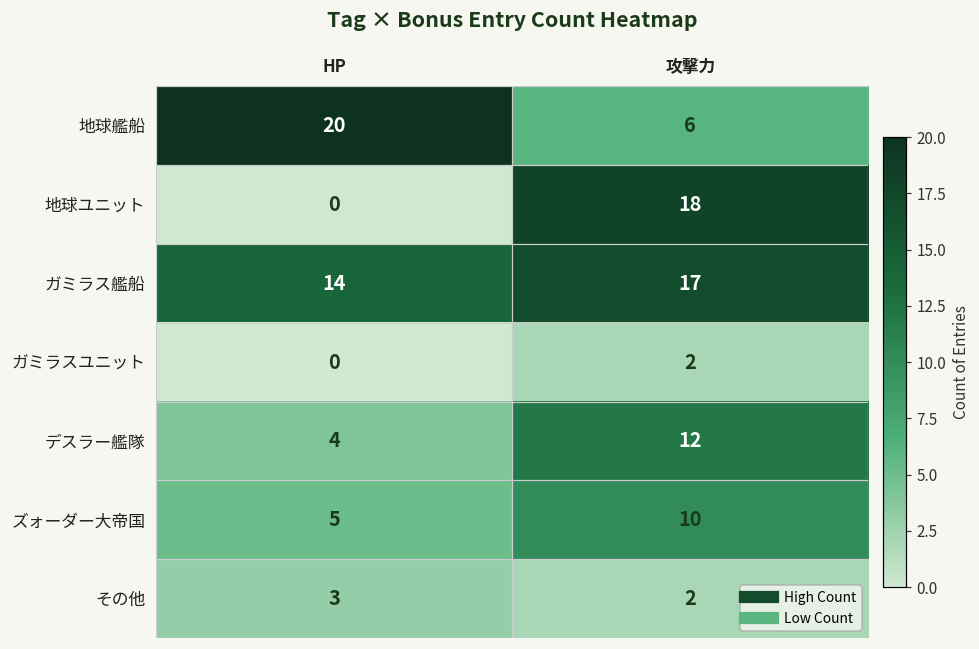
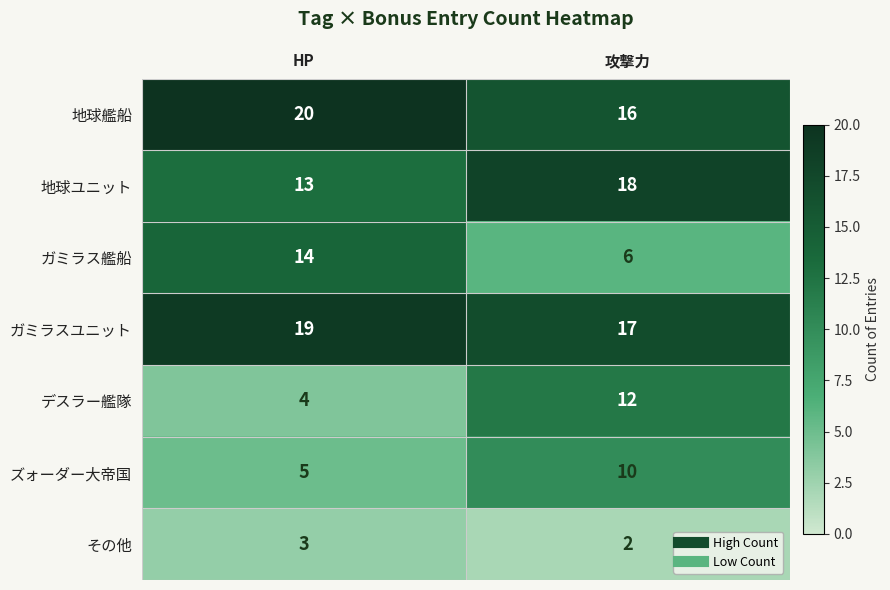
  {
    "地球艦船": {
      "HP": 20,
-     "攻撃力": 6
+     "攻撃力": 16
    },
    "地球ユニット": {
-     "HP": 0,
+     "HP": 13,
      "攻撃力": 18
    },
    "ガミラス艦船": {
      "HP": 14,
-     "攻撃力": 17
+     "攻撃力": 6
    },
    "ガミラスユニット": {
-     "HP": 0,
-     "攻撃力": 2
+     "HP": 19,
+     "攻撃力": 17
    },
    "デスラー艦隊": {
      "HP": 4,
      "攻撃力": 12
    },
    "ズォーダー大帝国": {
      "HP": 5,
      "攻撃力": 10
    },
    "その他": {
      "HP": 3,
      "攻撃力": 2
    }
  }
